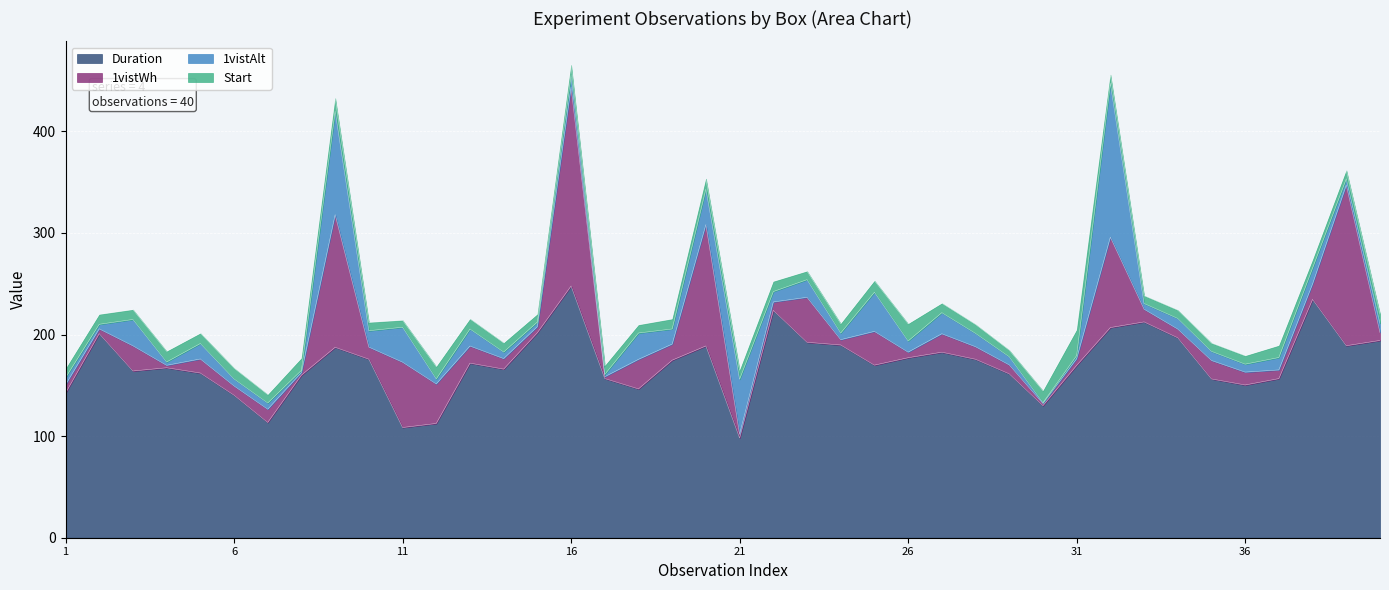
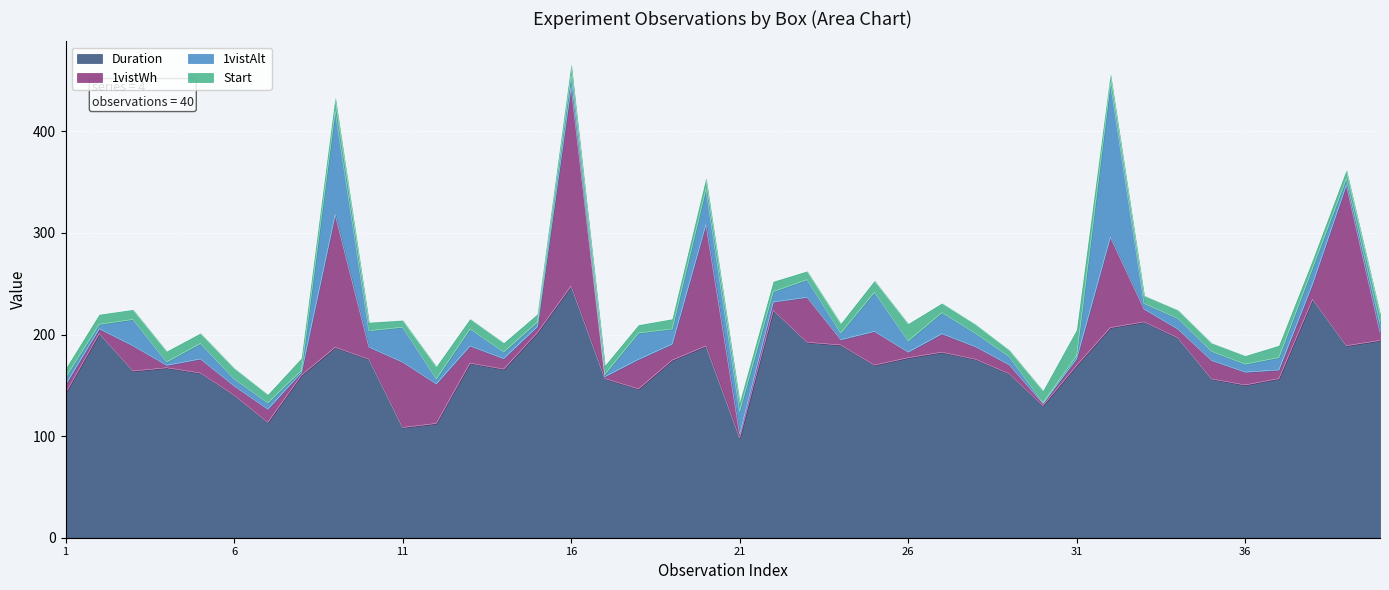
  {
    "Duration": {
      "1": 142,
      "6": 140,
      "11": 108,
      "16": 248,
      "21": 98,
      "26": 177,
      "31": 170,
      "36": 150
    },
    "1vistWh": {
      "1": 8,
      "6": 9,
      "11": 64,
      "16": 196,
      "21": 4,
      "26": 6,
      "31": 7,
      "36": 13
    },
    "1vistAlt": {
      "1": 7,
      "6": 7,
      "11": 34,
      "16": 12,
-     "21": 54,
+     "21": 23,
      "26": 11,
      "31": 3,
      "36": 8
    },
    "Start": {
      "1": 9,
      "6": 11,
      "11": 7,
      "16": 10,
      "21": 9,
      "26": 17,
      "31": 25,
      "36": 8
    }
  }
